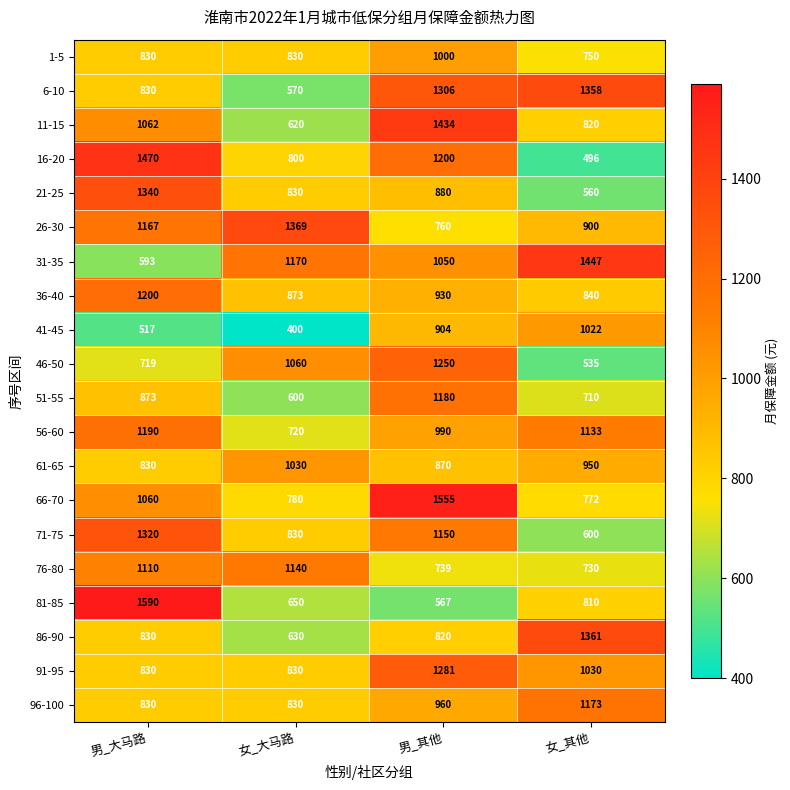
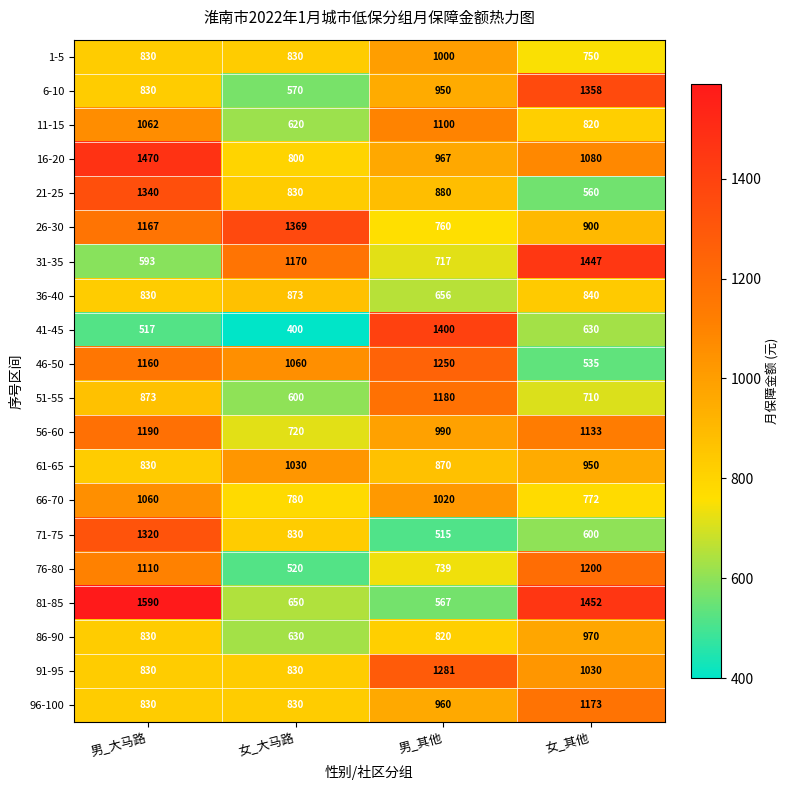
  {
    "1-5": {
      "男_大马路": 830,
      "女_大马路": 830,
      "男_其他": 1000,
      "女_其他": 750
    },
    "6-10": {
      "男_大马路": 830,
      "女_大马路": 570,
-     "男_其他": 1306,
+     "男_其他": 950,
      "女_其他": 1358
    },
    "11-15": {
      "男_大马路": 1062,
      "女_大马路": 620,
-     "男_其他": 1434,
+     "男_其他": 1100,
      "女_其他": 820
    },
    "16-20": {
      "男_大马路": 1470,
      "女_大马路": 800,
-     "男_其他": 1200,
-     "女_其他": 496
+     "男_其他": 967,
+     "女_其他": 1080
    },
    "21-25": {
      "男_大马路": 1340,
      "女_大马路": 830,
      "男_其他": 880,
      "女_其他": 560
    },
    "26-30": {
      "男_大马路": 1167,
      "女_大马路": 1369,
      "男_其他": 760,
      "女_其他": 900
    },
    "31-35": {
      "男_大马路": 593,
      "女_大马路": 1170,
-     "男_其他": 1050,
+     "男_其他": 717,
      "女_其他": 1447
    },
    "36-40": {
-     "男_大马路": 1200,
+     "男_大马路": 830,
      "女_大马路": 873,
-     "男_其他": 930,
+     "男_其他": 656,
      "女_其他": 840
    },
    "41-45": {
      "男_大马路": 517,
      "女_大马路": 400,
-     "男_其他": 904,
-     "女_其他": 1022
+     "男_其他": 1400,
+     "女_其他": 630
    },
    "46-50": {
-     "男_大马路": 719,
+     "男_大马路": 1160,
      "女_大马路": 1060,
      "男_其他": 1250,
      "女_其他": 535
    },
    "51-55": {
      "男_大马路": 873,
      "女_大马路": 600,
      "男_其他": 1180,
      "女_其他": 710
    },
    "56-60": {
      "男_大马路": 1190,
      "女_大马路": 720,
      "男_其他": 990,
      "女_其他": 1133
    },
    "61-65": {
      "男_大马路": 830,
      "女_大马路": 1030,
      "男_其他": 870,
      "女_其他": 950
    },
    "66-70": {
      "男_大马路": 1060,
      "女_大马路": 780,
-     "男_其他": 1555,
+     "男_其他": 1020,
      "女_其他": 772
    },
    "71-75": {
      "男_大马路": 1320,
      "女_大马路": 830,
-     "男_其他": 1150,
+     "男_其他": 515,
      "女_其他": 600
    },
    "76-80": {
      "男_大马路": 1110,
-     "女_大马路": 1140,
+     "女_大马路": 520,
      "男_其他": 739,
-     "女_其他": 730
+     "女_其他": 1200
    },
    "81-85": {
      "男_大马路": 1590,
      "女_大马路": 650,
      "男_其他": 567,
-     "女_其他": 810
+     "女_其他": 1452
    },
    "86-90": {
      "男_大马路": 830,
      "女_大马路": 630,
      "男_其他": 820,
-     "女_其他": 1361
+     "女_其他": 970
    },
    "91-95": {
      "男_大马路": 830,
      "女_大马路": 830,
      "男_其他": 1281,
      "女_其他": 1030
    },
    "96-100": {
      "男_大马路": 830,
      "女_大马路": 830,
      "男_其他": 960,
      "女_其他": 1173
    }
  }
